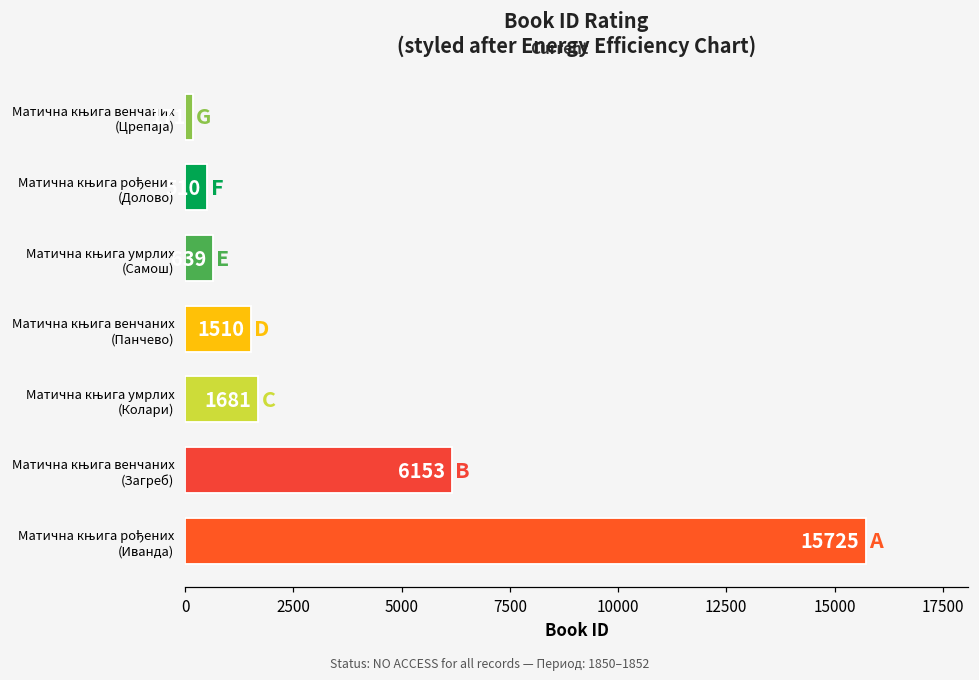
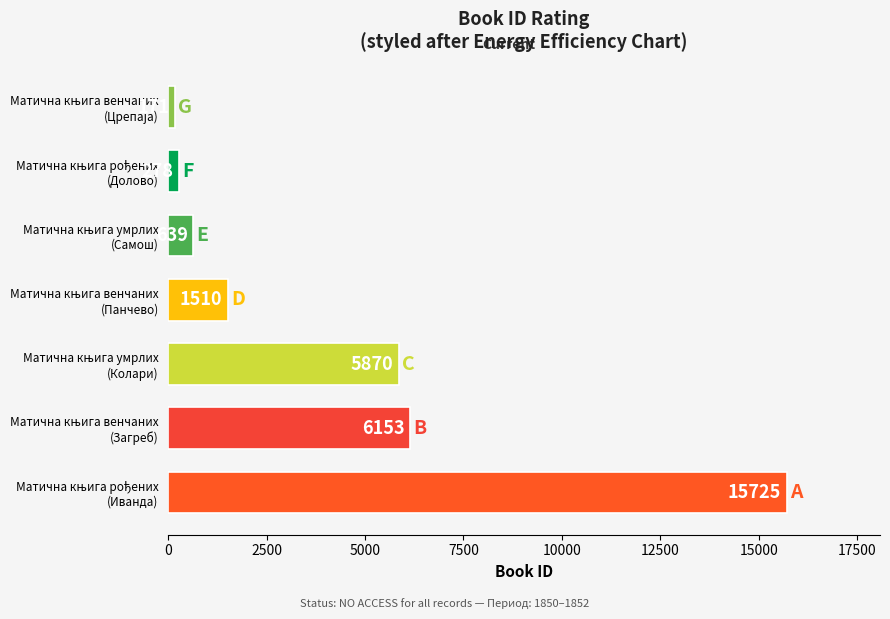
  {
-   "Матична књига рођених (Долово)": 500,
+   "Матична књига рођених (Долово)": 300,
    "Матична књига умрлих (Самош)": 639,
    "Матична књига венчаних (Панчево)": 1510,
-   "Матична књига умрлих (Колари)": 1681,
+   "Матична књига умрлих (Колари)": 5870,
    "Матична књига венчаних (Загреб)": 6153,
    "Матична књига рођених (Иванда)": 15725
  }
